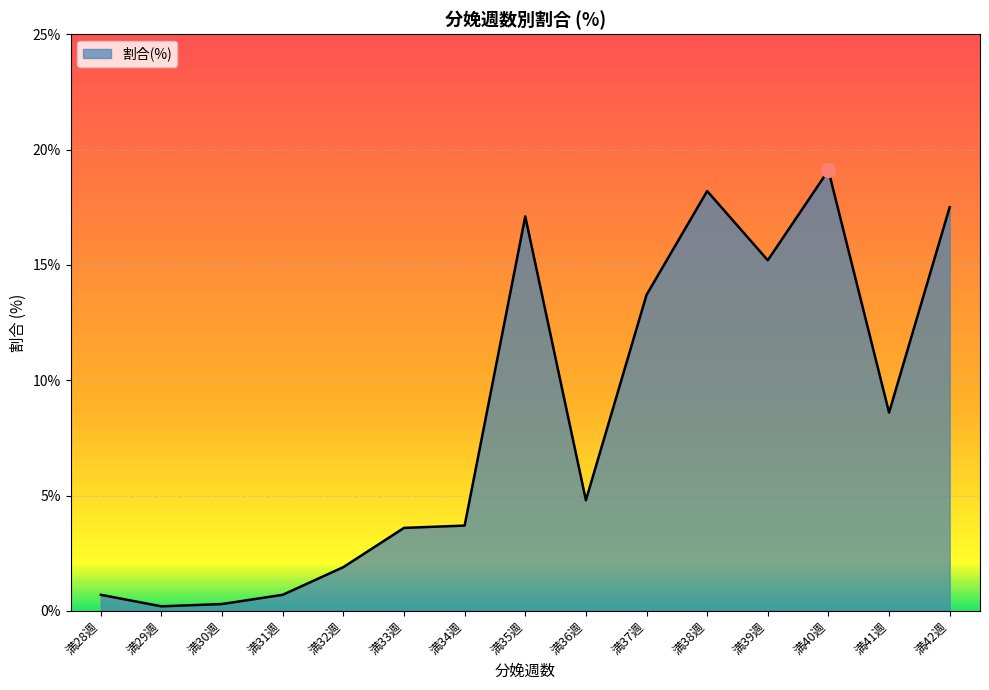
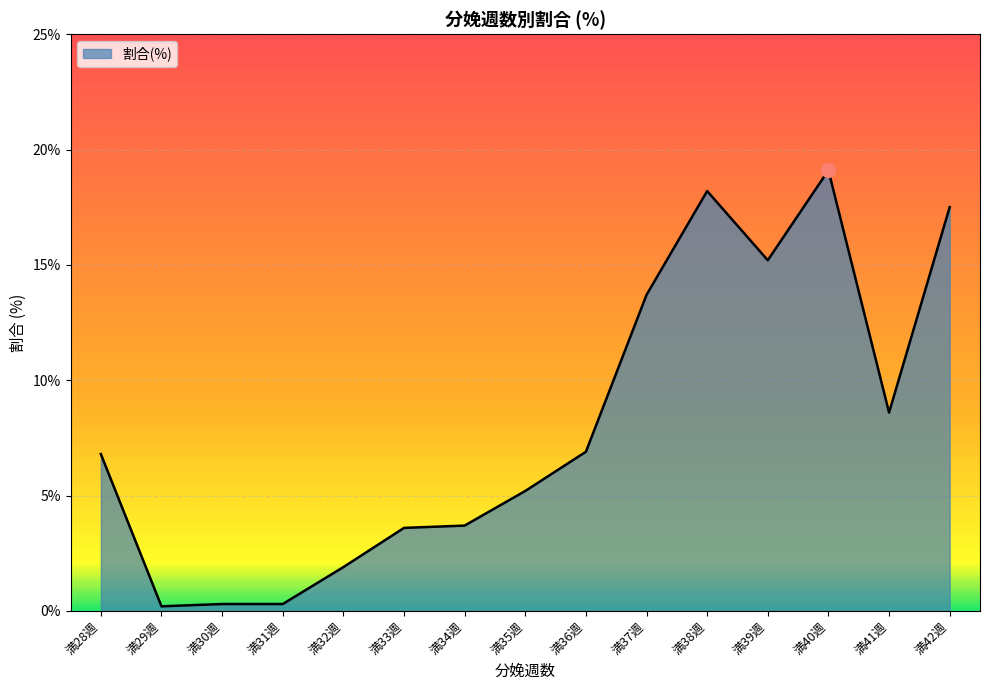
  {
    "割合(%)": {
-     "満28週": "0.7%",
+     "満28週": "6.8%",
      "満29週": "0.2%",
      "満30週": "0.3%",
-     "満31週": "0.7%",
+     "満31週": "0.3%",
      "満32週": "1.9%",
      "満33週": "3.6%",
      "満34週": "3.7%",
-     "満35週": "17.1%",
-     "満36週": "4.8%",
+     "満35週": "5.2%",
+     "満36週": "6.9%",
      "満37週": "13.7%",
      "満38週": "18.2%",
      "満39週": "15.2%",
      "満41週": "8.6%",
      "満42週": "17.5%"
    }
  }
